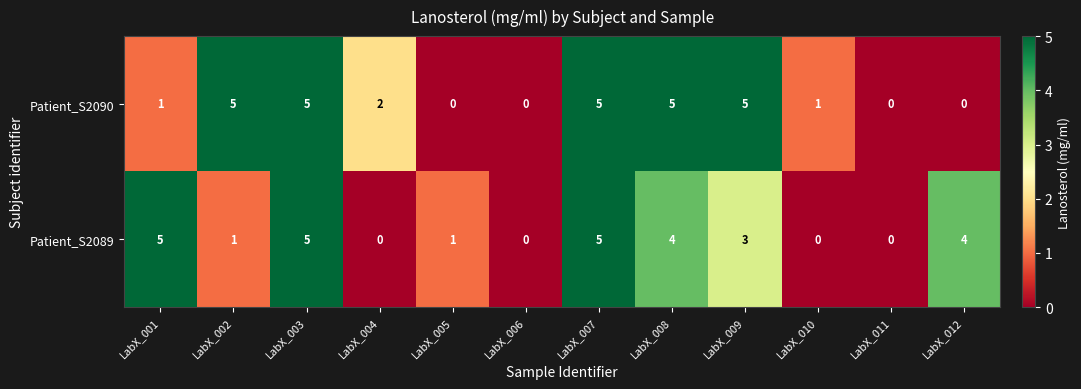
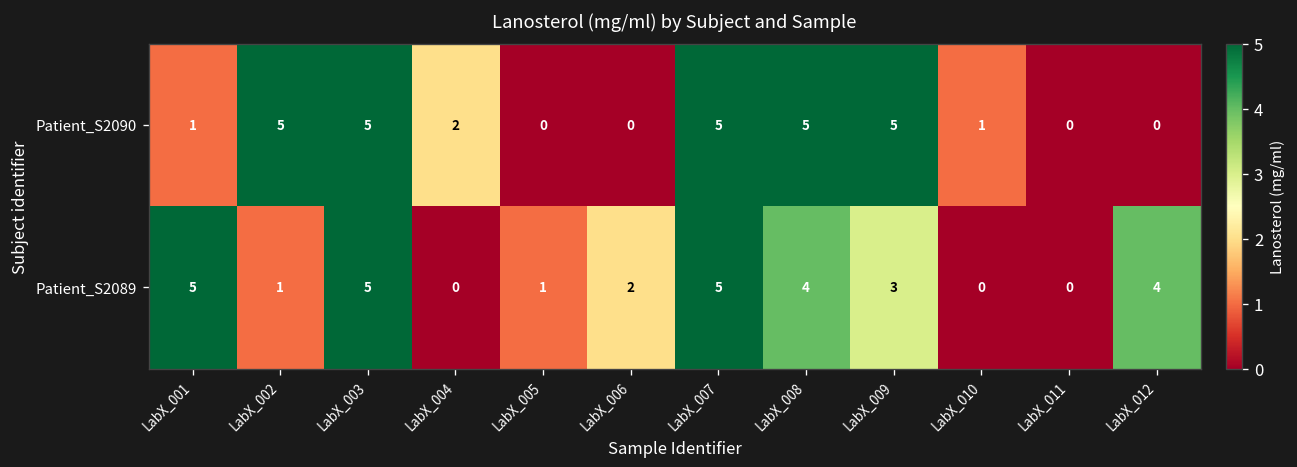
  {
    "Patient_S2090": {
      "LabX_001": 1,
      "LabX_002": 5,
      "LabX_003": 5,
      "LabX_004": 2,
      "LabX_005": 0,
      "LabX_006": 0,
      "LabX_007": 5,
      "LabX_008": 5,
      "LabX_009": 5,
      "LabX_010": 1,
      "LabX_011": 0,
      "LabX_012": 0
    },
    "Patient_S2089": {
      "LabX_001": 5,
      "LabX_002": 1,
      "LabX_003": 5,
      "LabX_004": 0,
      "LabX_005": 1,
-     "LabX_006": 0,
+     "LabX_006": 2,
      "LabX_007": 5,
      "LabX_008": 4,
      "LabX_009": 3,
      "LabX_010": 0,
      "LabX_011": 0,
      "LabX_012": 4
    }
  }
